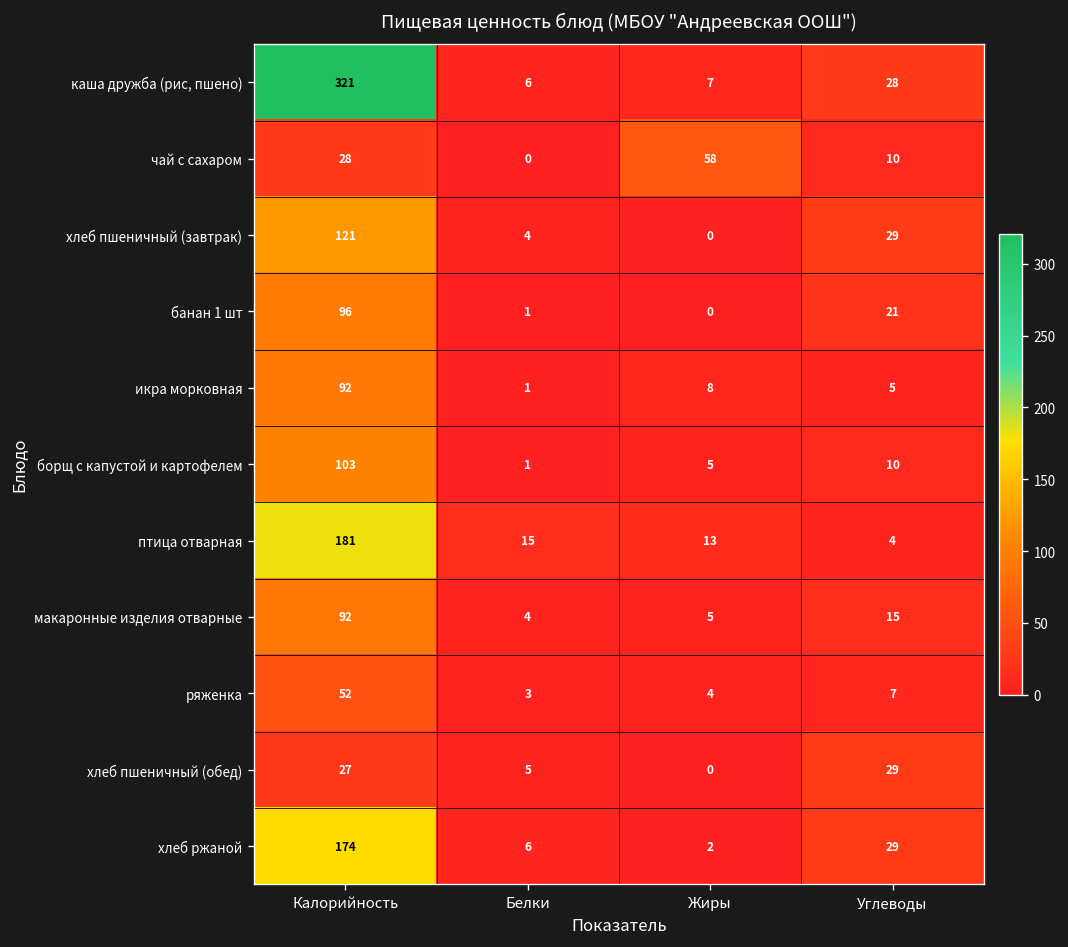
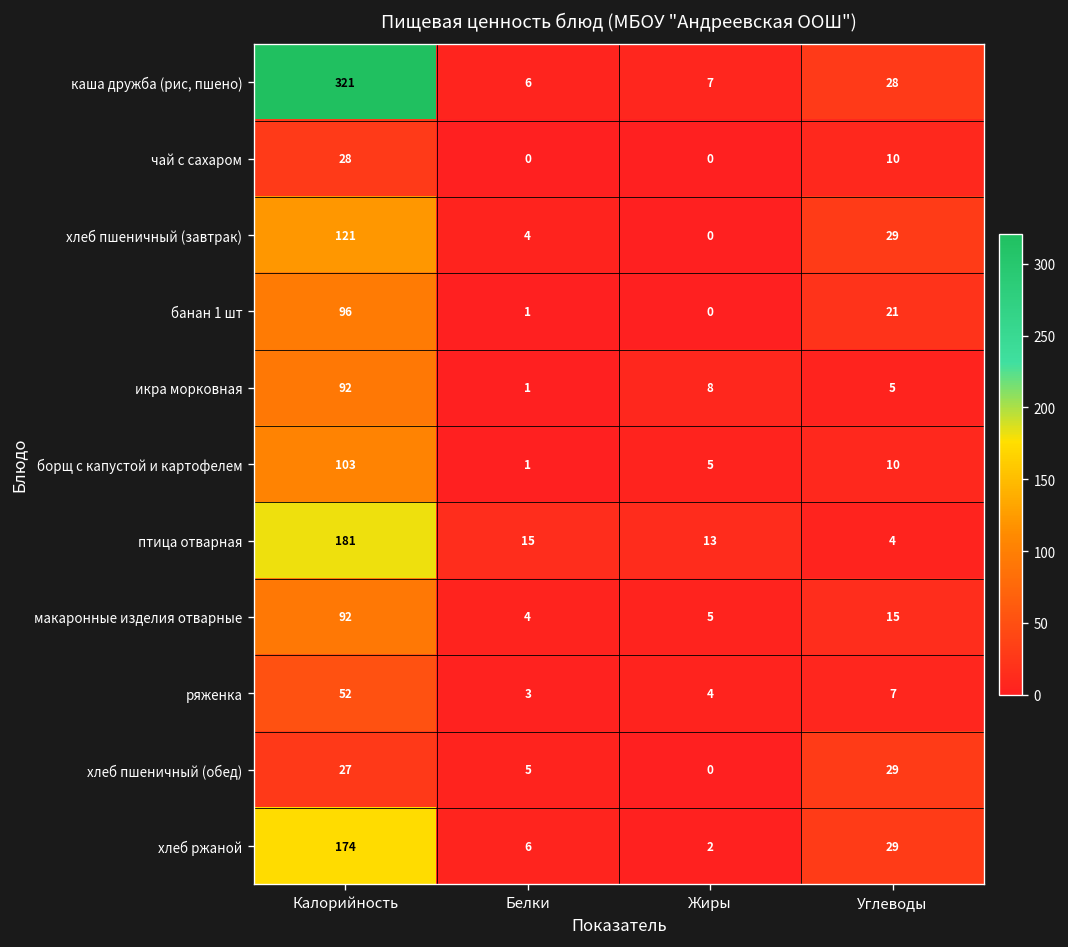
  {
    "каша дружба (рис, пшено)": {
      "Калорийность": 321,
      "Белки": 6,
      "Жиры": 7,
      "Углеводы": 28
    },
    "чай с сахаром": {
      "Калорийность": 28,
      "Белки": 0,
-     "Жиры": 58,
+     "Жиры": 0,
      "Углеводы": 10
    },
    "хлеб пшеничный (завтрак)": {
      "Калорийность": 121,
      "Белки": 4,
      "Жиры": 0,
      "Углеводы": 29
    },
    "банан 1 шт": {
      "Калорийность": 96,
      "Белки": 1,
      "Жиры": 0,
      "Углеводы": 21
    },
    "икра морковная": {
      "Калорийность": 92,
      "Белки": 1,
      "Жиры": 8,
      "Углеводы": 5
    },
    "борщ с капустой и картофелем": {
      "Калорийность": 103,
      "Белки": 1,
      "Жиры": 5,
      "Углеводы": 10
    },
    "птица отварная": {
      "Калорийность": 181,
      "Белки": 15,
      "Жиры": 13,
      "Углеводы": 4
    },
    "макаронные изделия отварные": {
      "Калорийность": 92,
      "Белки": 4,
      "Жиры": 5,
      "Углеводы": 15
    },
    "ряженка": {
      "Калорийность": 52,
      "Белки": 3,
      "Жиры": 4,
      "Углеводы": 7
    },
    "хлеб пшеничный (обед)": {
      "Калорийность": 27,
      "Белки": 5,
      "Жиры": 0,
      "Углеводы": 29
    },
    "хлеб ржаной": {
      "Калорийность": 174,
      "Белки": 6,
      "Жиры": 2,
      "Углеводы": 29
    }
  }
